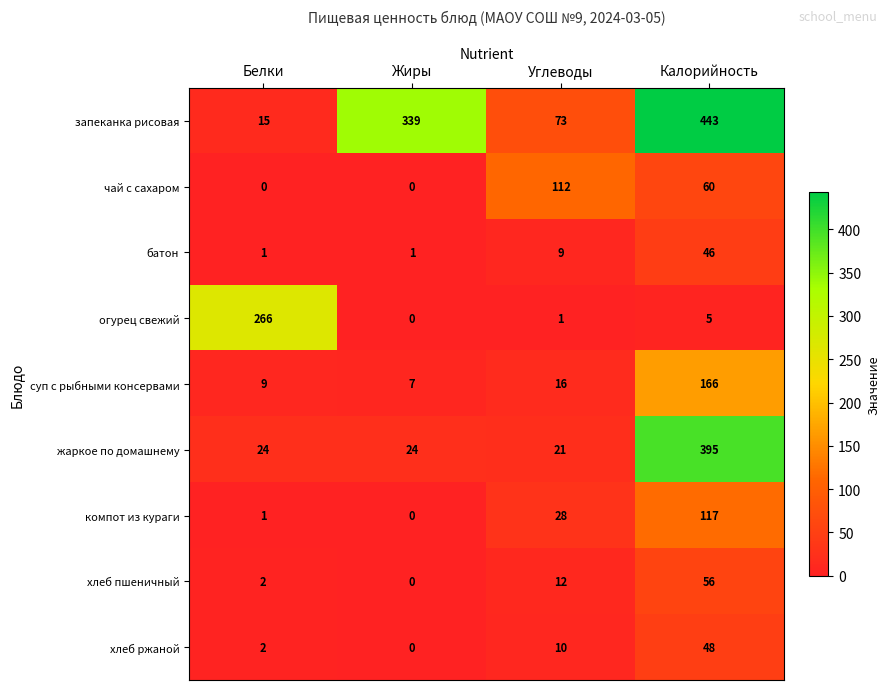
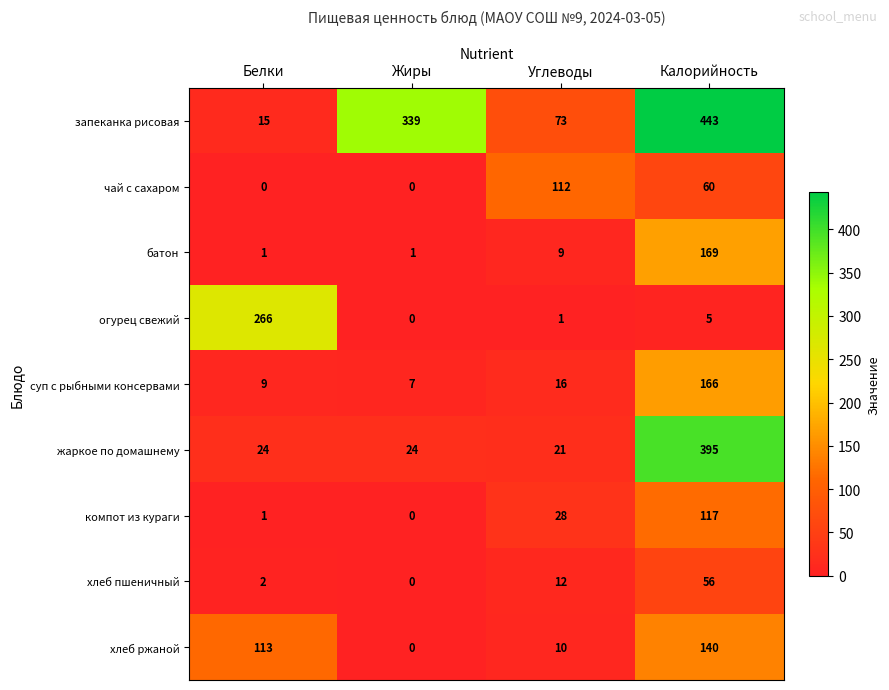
  {
    "запеканка рисовая": {
      "Белки": 15,
      "Жиры": 339,
      "Углеводы": 73,
      "Калорийность": 443
    },
    "чай с сахаром": {
      "Белки": 0,
      "Жиры": 0,
      "Углеводы": 112,
      "Калорийность": 60
    },
    "батон": {
      "Белки": 1,
      "Жиры": 1,
      "Углеводы": 9,
-     "Калорийность": 46
+     "Калорийность": 169
    },
    "огурец свежий": {
      "Белки": 266,
      "Жиры": 0,
      "Углеводы": 1,
      "Калорийность": 5
    },
    "суп с рыбными консервами": {
      "Белки": 9,
      "Жиры": 7,
      "Углеводы": 16,
      "Калорийность": 166
    },
    "жаркое по домашнему": {
      "Белки": 24,
      "Жиры": 24,
      "Углеводы": 21,
      "Калорийность": 395
    },
    "компот из кураги": {
      "Белки": 1,
      "Жиры": 0,
      "Углеводы": 28,
      "Калорийность": 117
    },
    "хлеб пшеничный": {
      "Белки": 2,
      "Жиры": 0,
      "Углеводы": 12,
      "Калорийность": 56
    },
    "хлеб ржаной": {
-     "Белки": 2,
+     "Белки": 113,
      "Жиры": 0,
      "Углеводы": 10,
-     "Калорийность": 48
+     "Калорийность": 140
    }
  }
